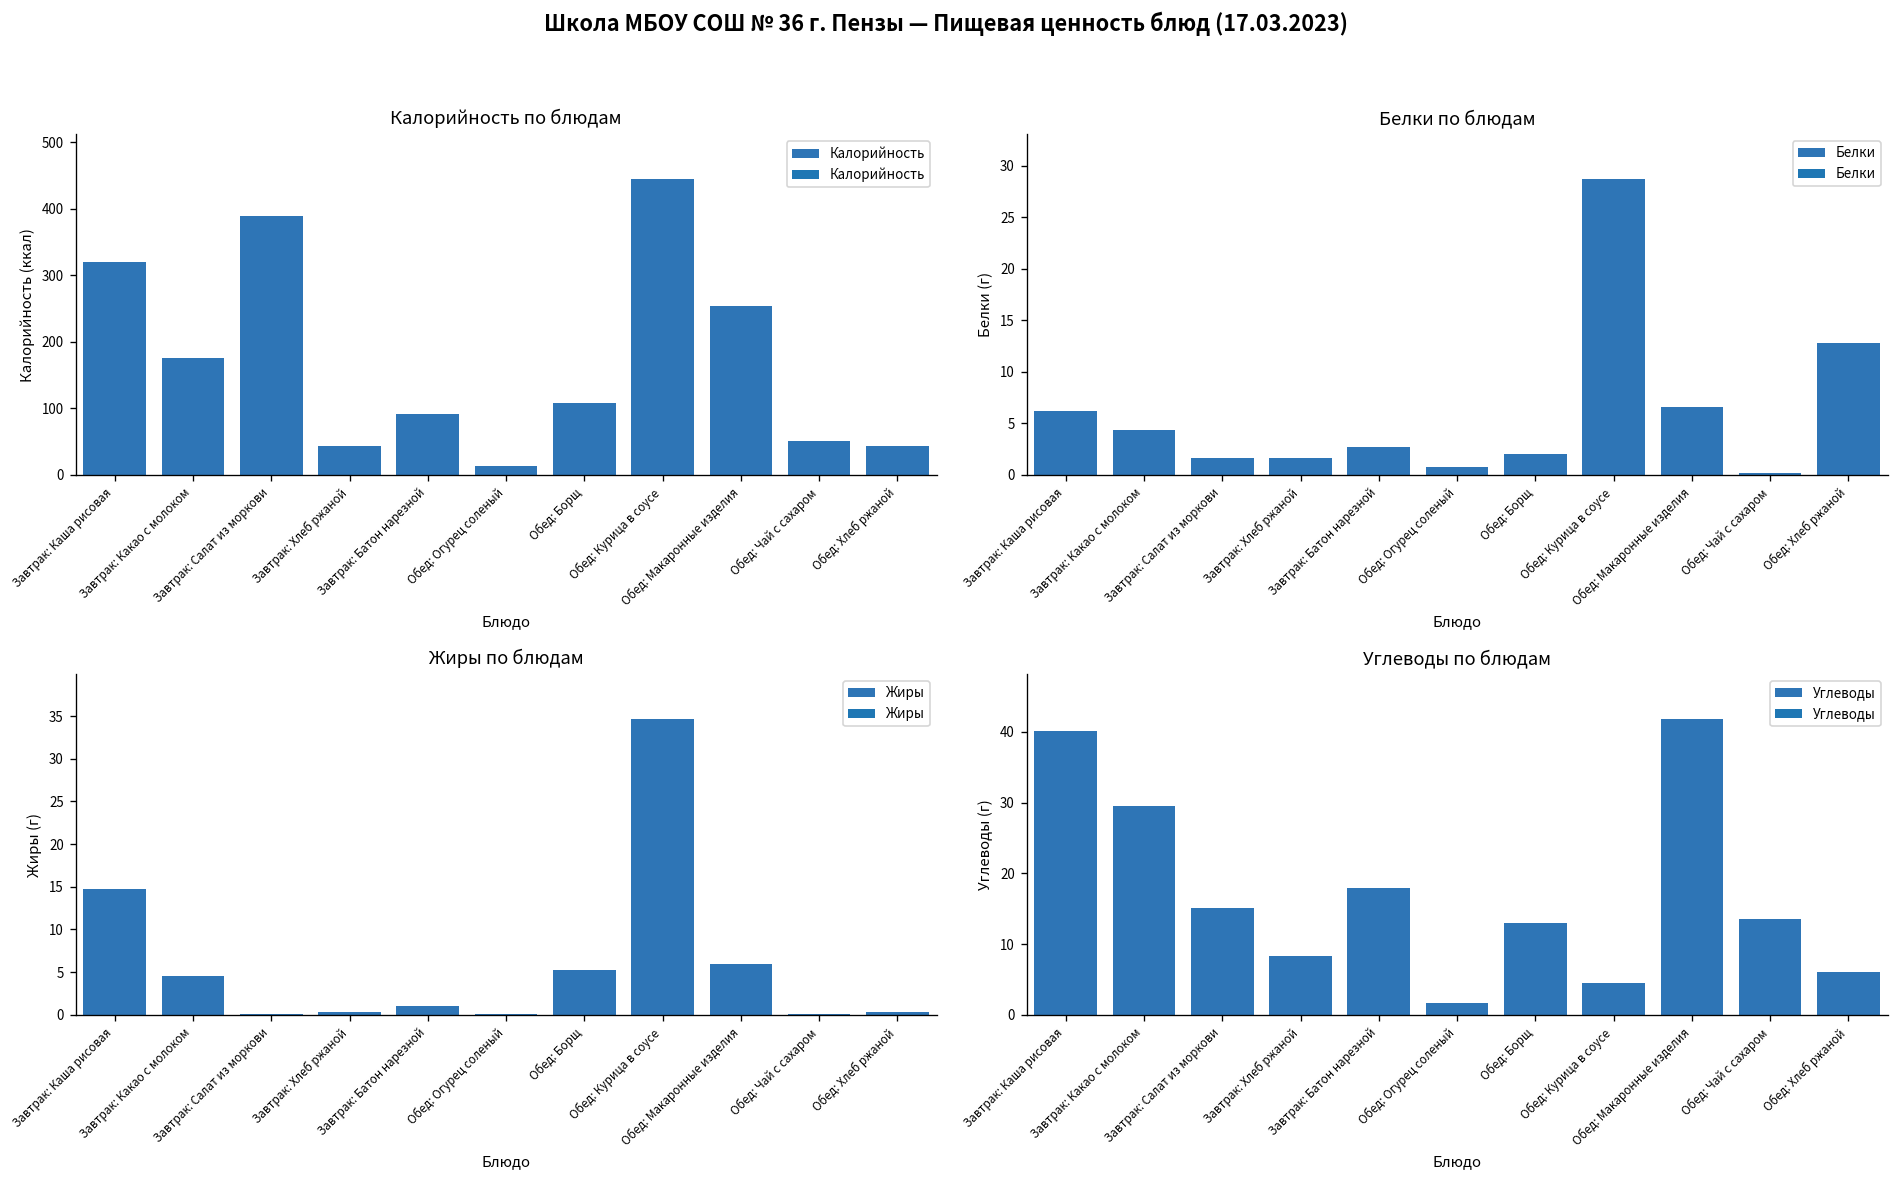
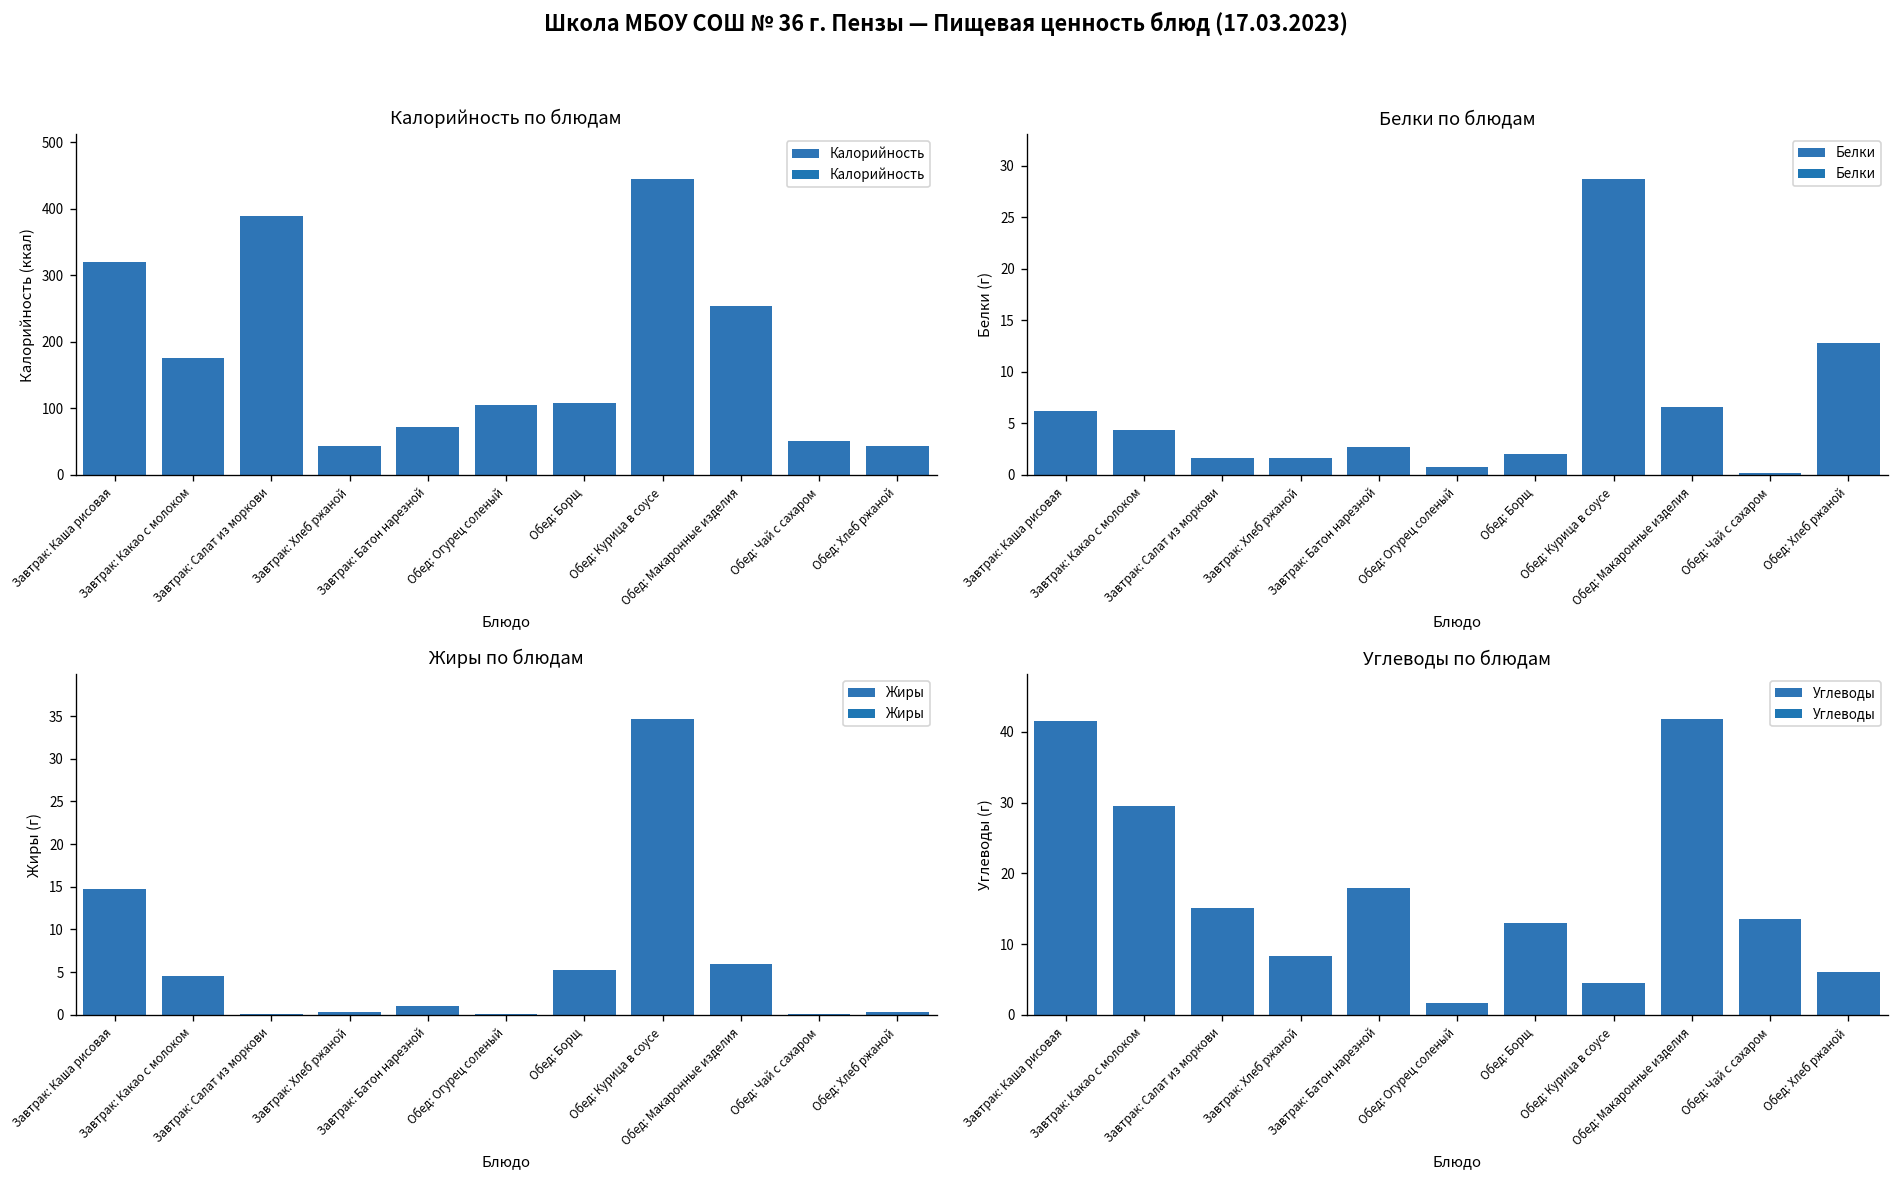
  {
    "Калорийность по блюдам": {
      "Завтрак: Каша рисовая": 320,
      "Завтрак: Какао с молоком": 180,
      "Завтрак: Салат из моркови": 390,
      "Завтрак: Хлеб ржаной": 40,
-     "Завтрак: Батон нарезной": 90,
-     "Обед: Огурец соленый": 10,
+     "Завтрак: Батон нарезной": 70,
+     "Обед: Огурец соленый": 110,
      "Обед: Борщ": 110,
      "Обед: Курица в соусе": 450,
      "Обед: Макаронные изделия": 250,
      "Обед: Чай с сахаром": 50,
      "Обед: Хлеб ржаной": 40
    },
    "Белки по блюдам": {
      "Завтрак: Каша рисовая": 6,
      "Завтрак: Какао с молоком": 4,
      "Завтрак: Салат из моркови": 2,
      "Завтрак: Хлеб ржаной": 2,
      "Завтрак: Батон нарезной": 3,
      "Обед: Огурец соленый": 1,
      "Обед: Борщ": 2,
      "Обед: Курица в соусе": 29,
      "Обед: Макаронные изделия": 7,
      "Обед: Хлеб ржаной": 13
    },
    "Жиры по блюдам": {
      "Завтрак: Каша рисовая": 15,
      "Завтрак: Какао с молоком": 5,
      "Завтрак: Батон нарезной": 1,
      "Обед: Борщ": 5,
      "Обед: Курица в соусе": 35,
      "Обед: Макаронные изделия": 6
    },
    "Углеводы по блюдам": {
-     "Завтрак: Каша рисовая": 40,
+     "Завтрак: Каша рисовая": 42,
      "Завтрак: Какао с молоком": 29,
      "Завтрак: Салат из моркови": 15,
      "Завтрак: Хлеб ржаной": 8,
      "Завтрак: Батон нарезной": 18,
      "Обед: Огурец соленый": 2,
      "Обед: Борщ": 13,
      "Обед: Курица в соусе": 5,
      "Обед: Макаронные изделия": 42,
      "Обед: Чай с сахаром": 14,
      "Обед: Хлеб ржаной": 6
    }
  }
